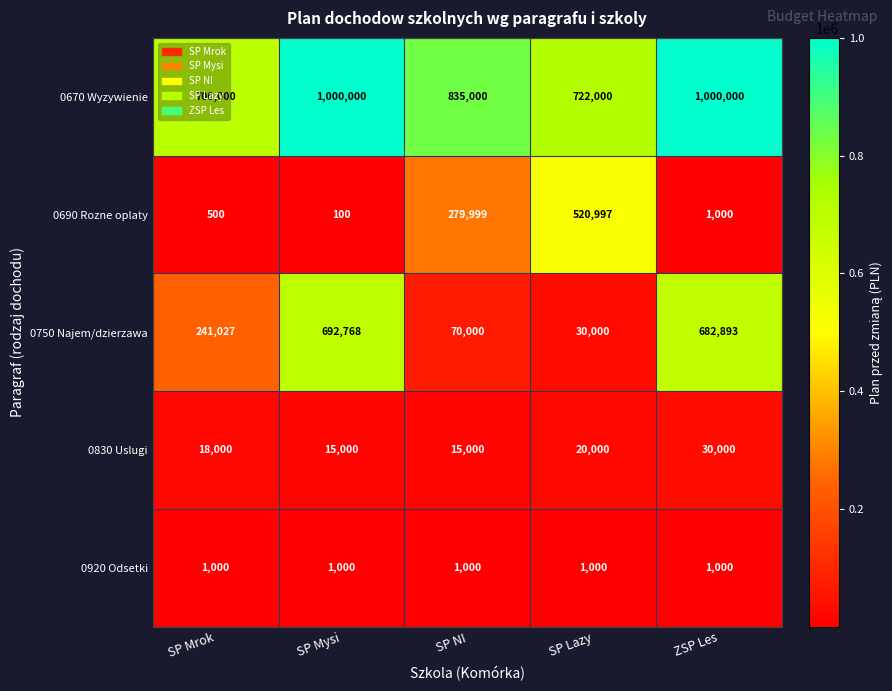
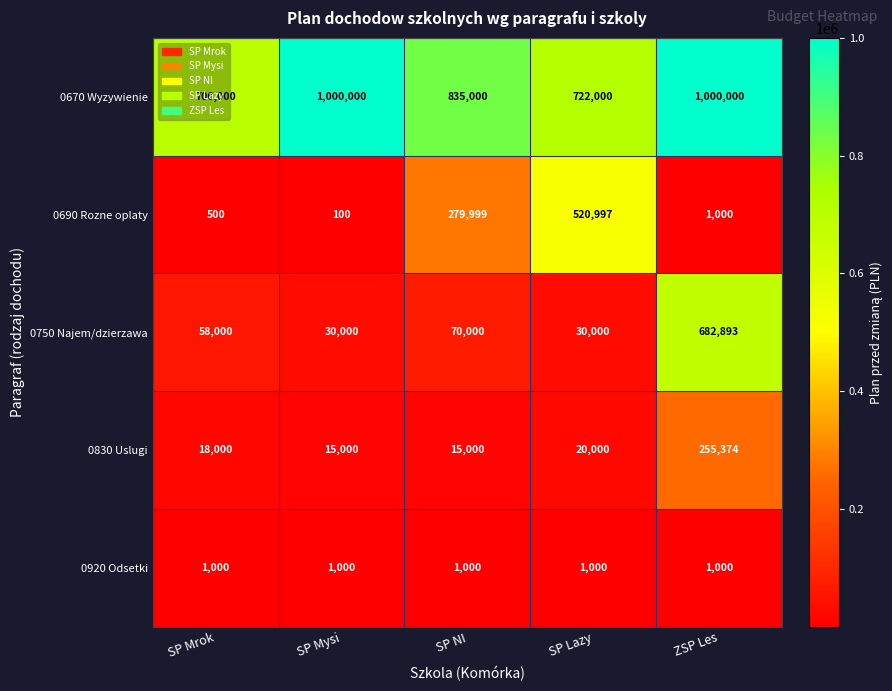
  {
    "0670 Wyzywienie": {
      "SP Mysi": "1,000,000",
      "SP NI": "835,000",
      "SP Lazy": "722,000",
      "ZSP Les": "1,000,000"
    },
    "0690 Rozne oplaty": {
      "SP Mrok": "500",
      "SP Mysi": "100",
      "SP NI": "279,999",
      "SP Lazy": "520,997",
      "ZSP Les": "1,000"
    },
    "0750 Najem/dzierzawa": {
-     "SP Mrok": "241,027",
-     "SP Mysi": "692,768",
+     "SP Mrok": "58,000",
+     "SP Mysi": "30,000",
      "SP NI": "70,000",
      "SP Lazy": "30,000",
      "ZSP Les": "682,893"
    },
    "0830 Uslugi": {
      "SP Mrok": "18,000",
      "SP Mysi": "15,000",
      "SP NI": "15,000",
      "SP Lazy": "20,000",
-     "ZSP Les": "30,000"
+     "ZSP Les": "255,374"
    },
    "0920 Odsetki": {
      "SP Mrok": "1,000",
      "SP Mysi": "1,000",
      "SP NI": "1,000",
      "SP Lazy": "1,000",
      "ZSP Les": "1,000"
    }
  }
